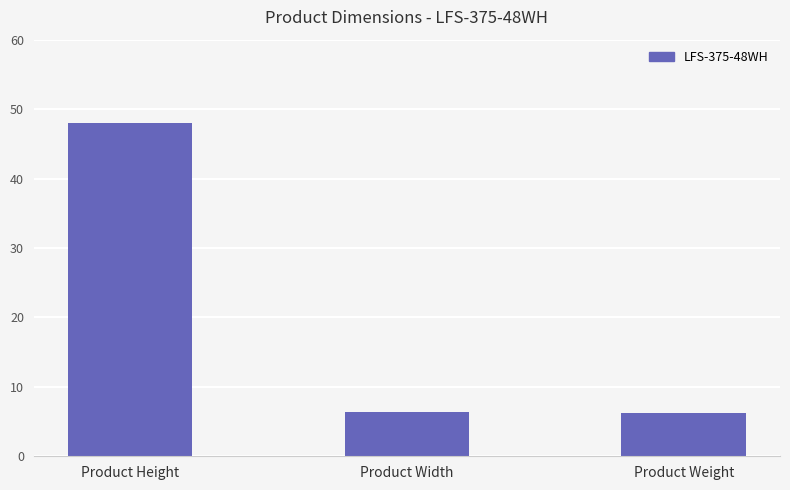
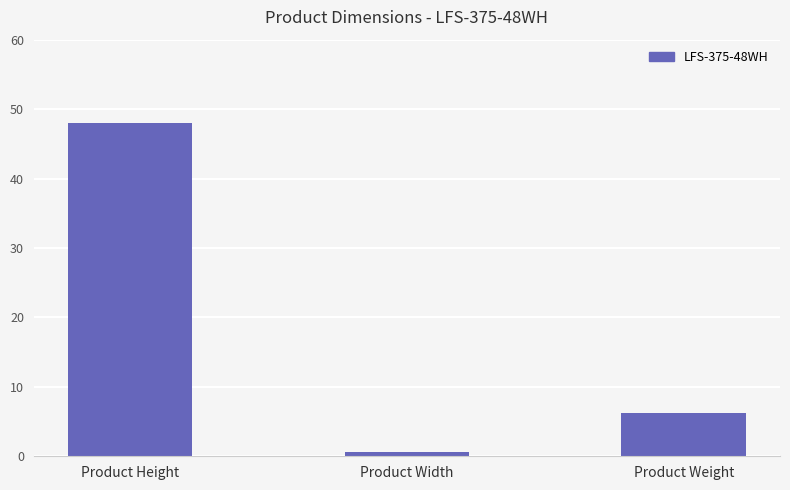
  {
    "Product Height": 48,
-   "Product Width": 6,
+   "Product Width": 1,
    "Product Weight": 6
  }
